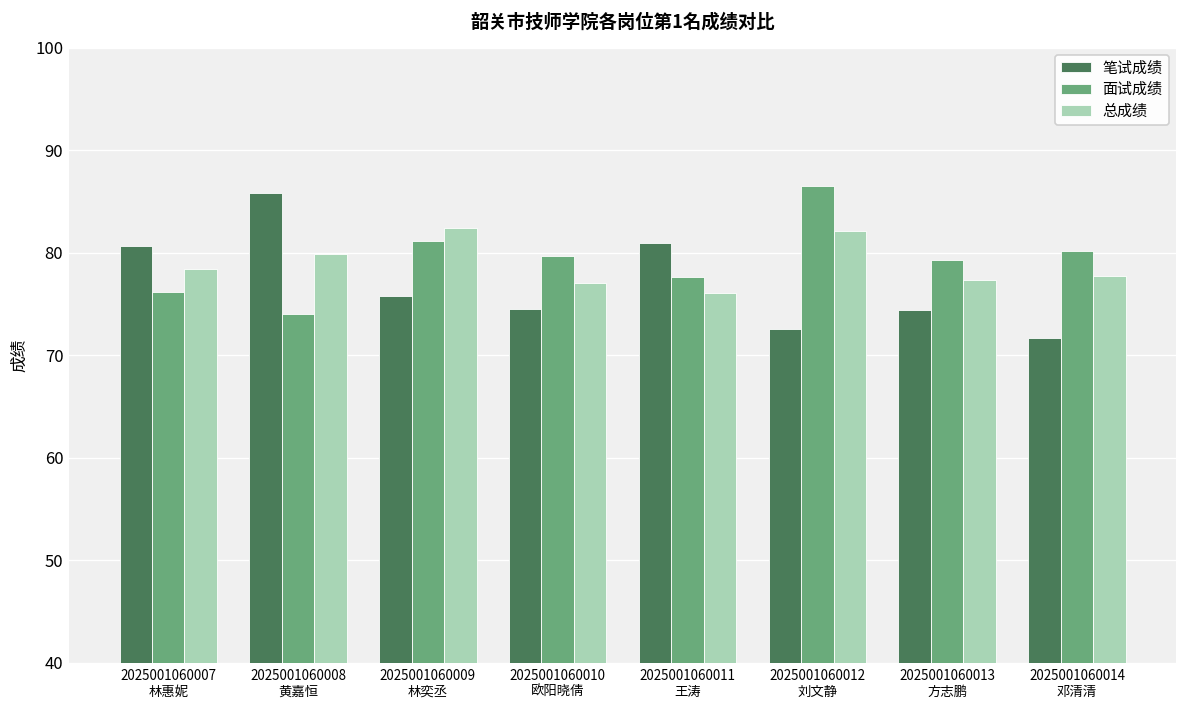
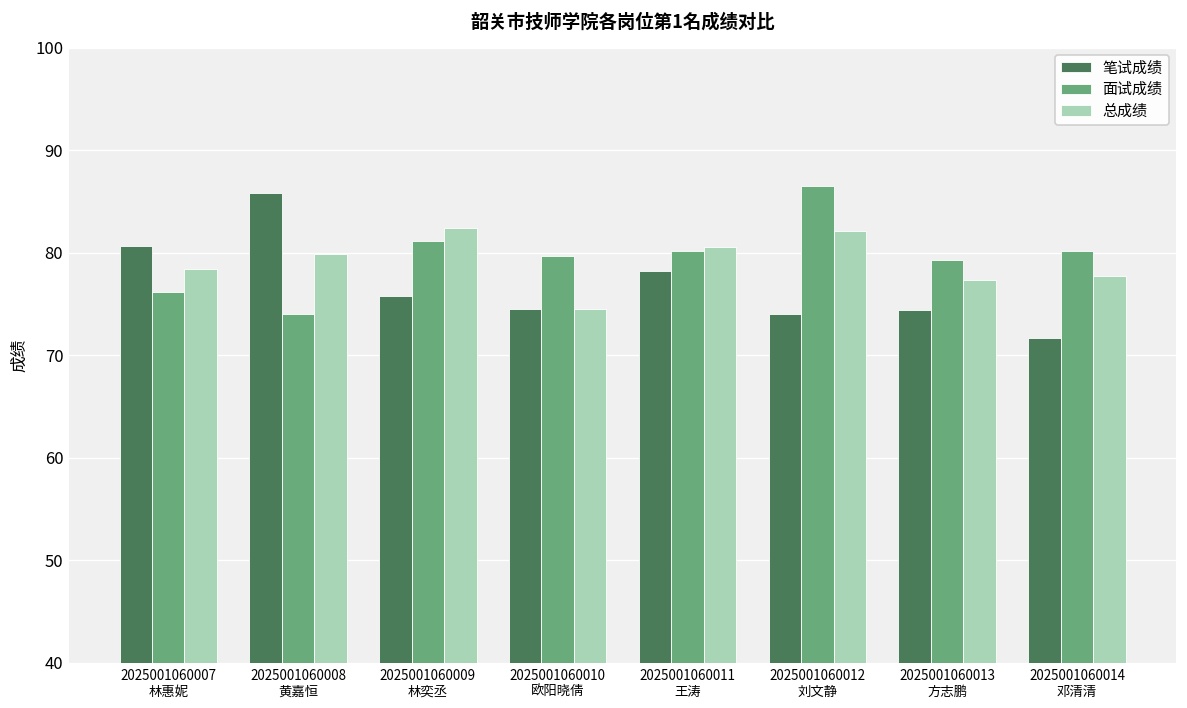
  {
    "笔试成绩": {
      "2025001060007 林惠妮": 81,
      "2025001060008 黄嘉恒": 86,
      "2025001060009 林奕丞": 76,
      "2025001060010 欧阳晓倩": 75,
-     "2025001060011 王涛": 81,
-     "2025001060012 刘文静": 73,
+     "2025001060011 王涛": 78,
+     "2025001060012 刘文静": 74,
      "2025001060013 方志鹏": 74,
      "2025001060014 邓清清": 72
    },
    "面试成绩": {
      "2025001060007 林惠妮": 76,
      "2025001060008 黄嘉恒": 74,
      "2025001060009 林奕丞": 81,
      "2025001060010 欧阳晓倩": 80,
-     "2025001060011 王涛": 78,
+     "2025001060011 王涛": 80,
      "2025001060012 刘文静": 86,
      "2025001060013 方志鹏": 79,
      "2025001060014 邓清清": 80
    },
    "总成绩": {
      "2025001060007 林惠妮": 78,
      "2025001060008 黄嘉恒": 80,
      "2025001060009 林奕丞": 82,
-     "2025001060010 欧阳晓倩": 77,
-     "2025001060011 王涛": 76,
+     "2025001060010 欧阳晓倩": 75,
+     "2025001060011 王涛": 81,
      "2025001060012 刘文静": 82,
      "2025001060013 方志鹏": 77,
      "2025001060014 邓清清": 78
    }
  }
